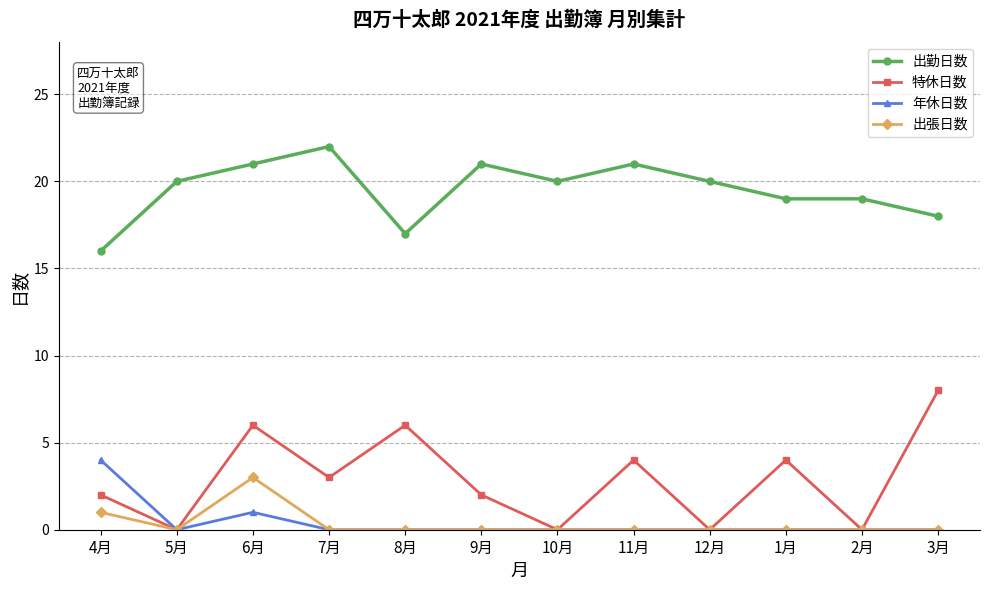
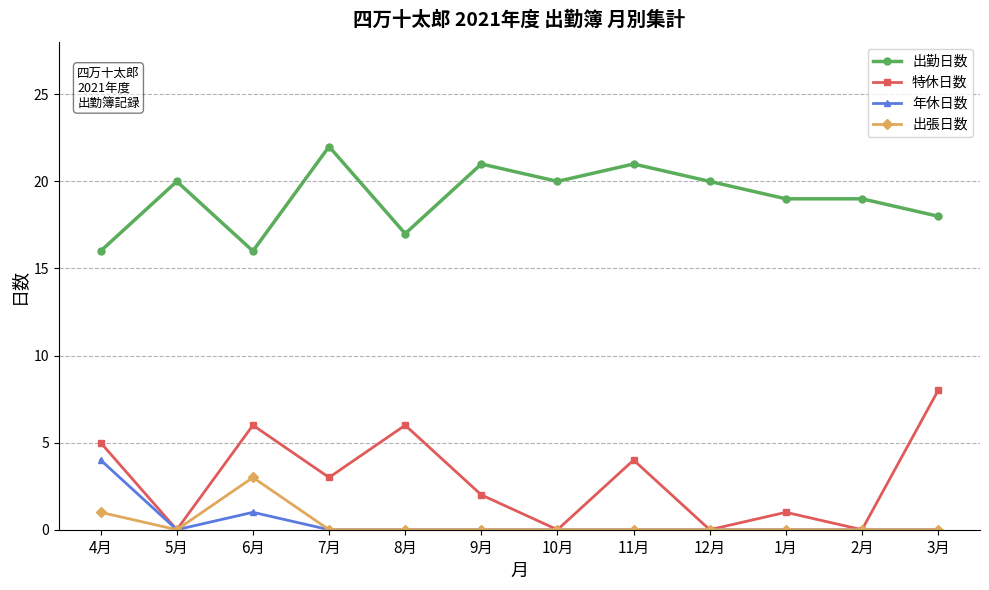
  {
    "出勤日数": {
      "4月": 16,
      "5月": 20,
-     "6月": 21,
+     "6月": 16,
      "7月": 22,
      "8月": 17,
      "9月": 21,
      "10月": 20,
      "11月": 21,
      "12月": 20,
      "1月": 19,
      "2月": 19,
      "3月": 18
    },
    "特休日数": {
-     "4月": 2,
+     "4月": 5,
      "6月": 6,
      "7月": 3,
      "8月": 6,
      "9月": 2,
      "11月": 4,
-     "1月": 4,
+     "1月": 1,
      "3月": 8
    },
    "年休日数": {
      "4月": 4,
      "6月": 1
    },
    "出張日数": {
      "4月": 1,
      "6月": 3
    }
  }
